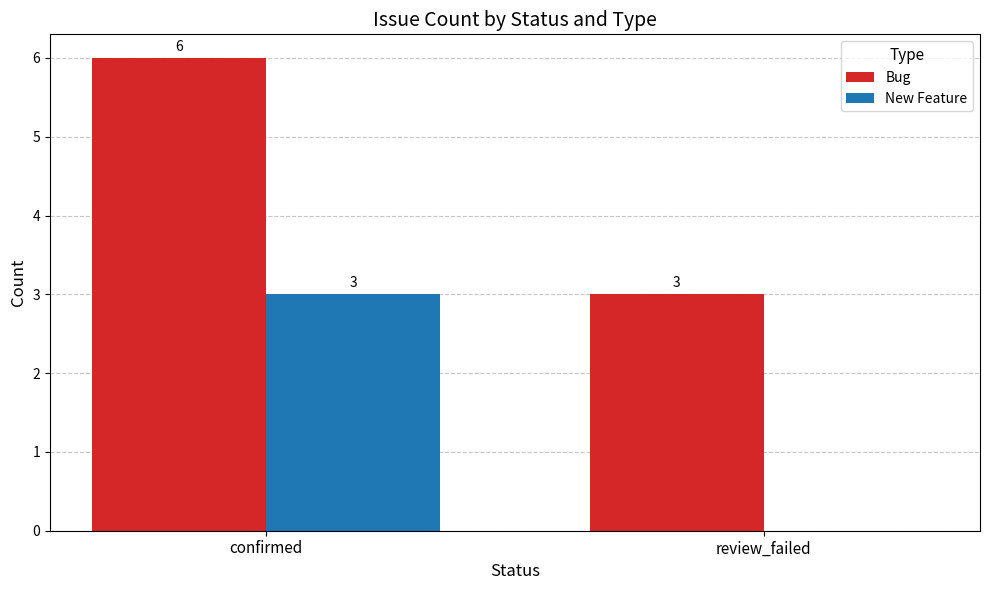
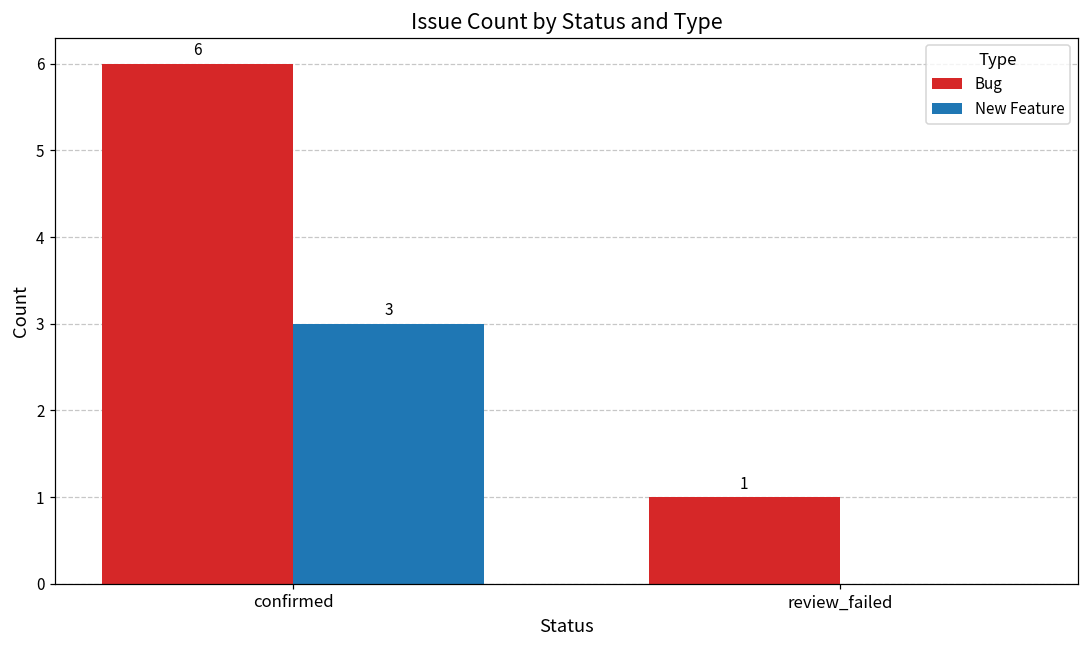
  {
    "Bug": {
      "confirmed": 6,
-     "review_failed": 3
+     "review_failed": 1
    },
    "New Feature": {
      "confirmed": 3
    }
  }
